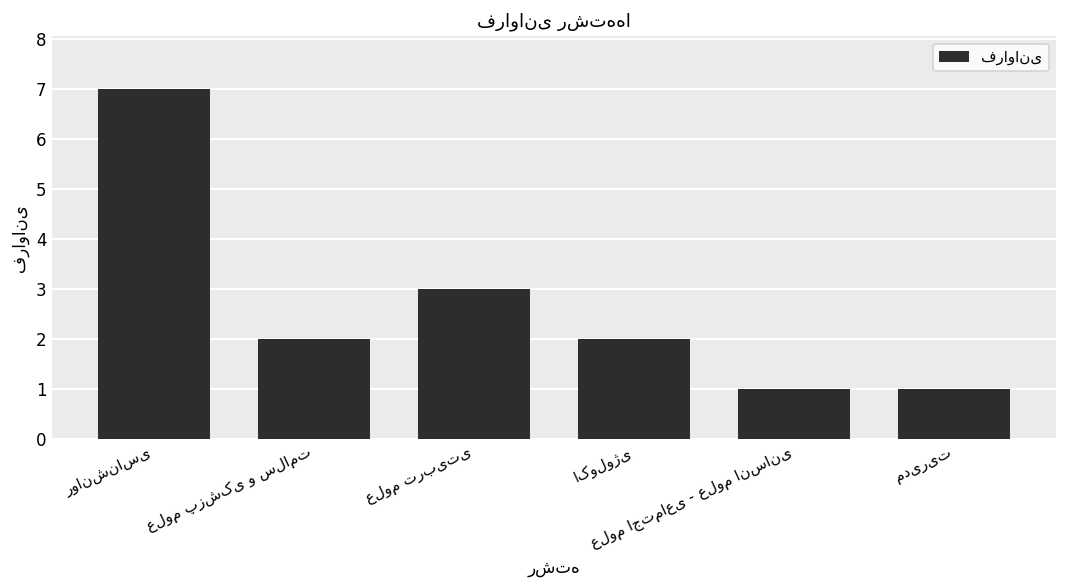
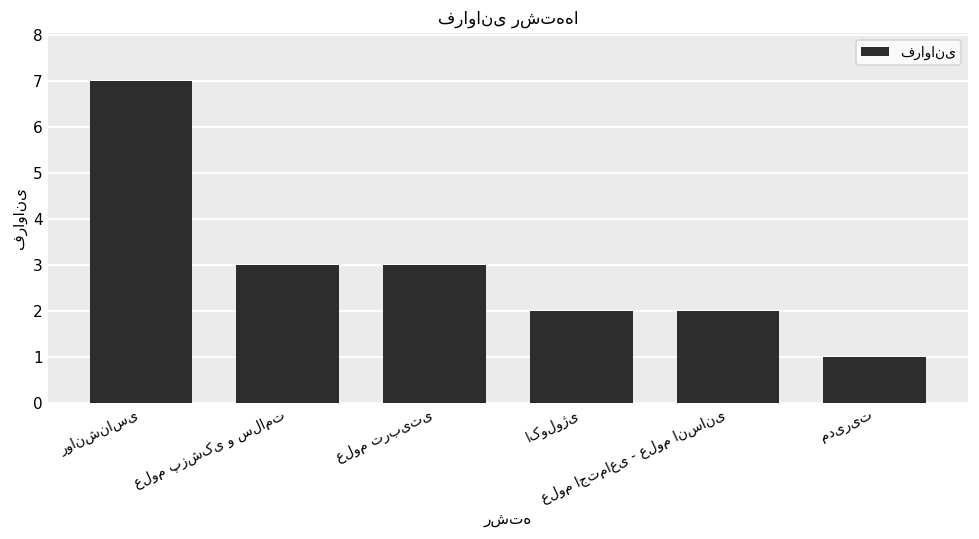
  {
    "روانشناسی": 7,
-   "علوم پزشکی و سلامت": 2,
+   "علوم پزشکی و سلامت": 3,
    "علوم تربیتی": 3,
    "اکولوژی": 2,
-   "علوم اجتماعی - علوم انسانی": 1,
+   "علوم اجتماعی - علوم انسانی": 2,
    "مدیریت": 1
  }
